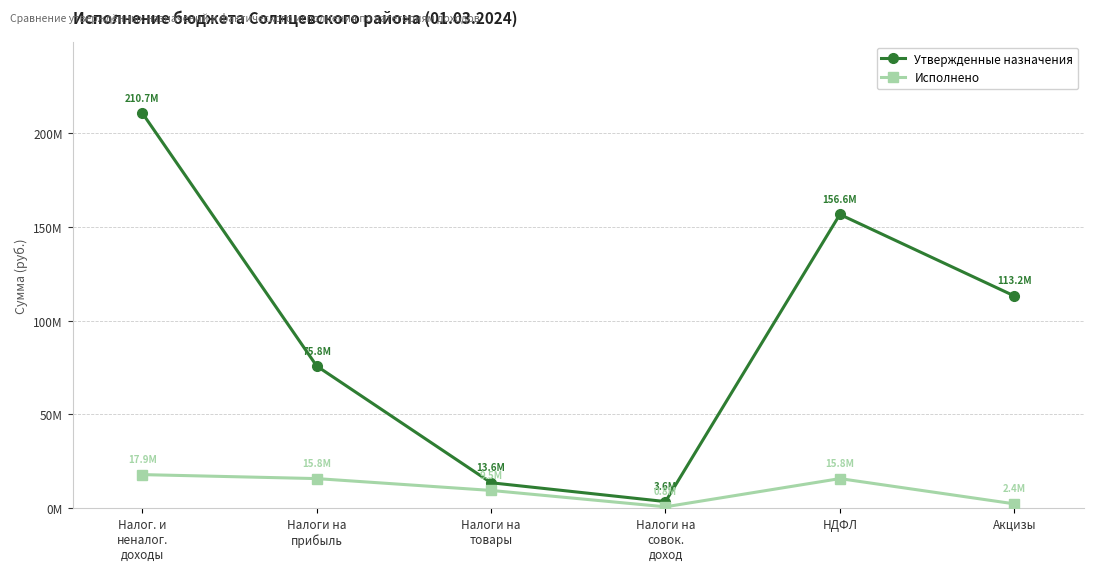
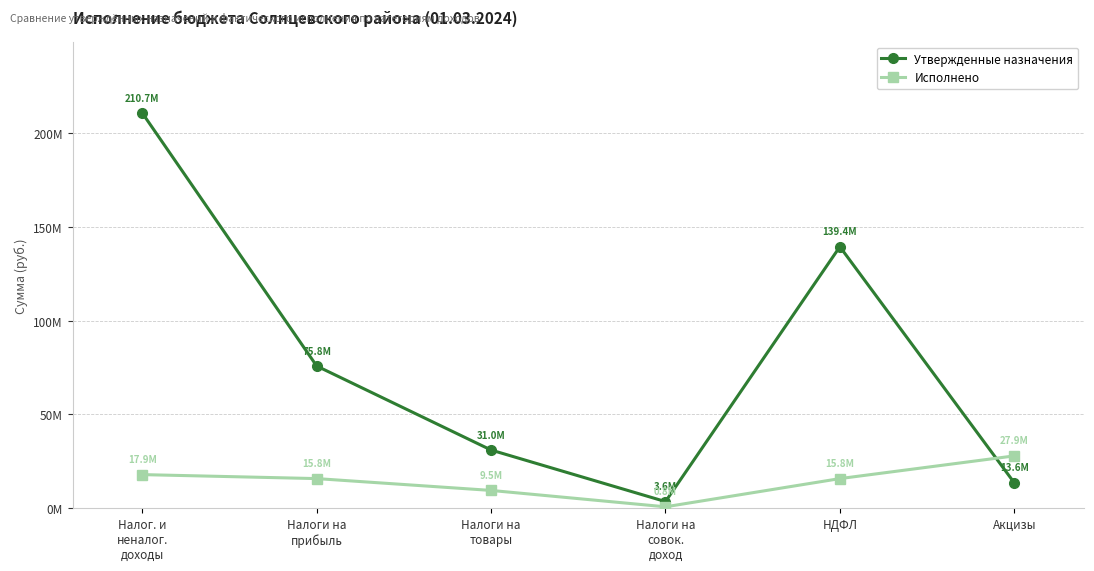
  {
    "Утвержденные назначения": {
      "Налог. и неналог. доходы": "210.7M",
      "Налоги на прибыль": "75.8M",
-     "Налоги на товары": "13.6M",
-     "НДФЛ": "156.6M",
-     "Акцизы": "113.2M"
+     "Налоги на товары": "31.0M",
+     "НДФЛ": "139.4M",
+     "Акцизы": "13.6M"
    },
    "Исполнено": {
      "Налог. и неналог. доходы": "17.9M",
      "Налоги на прибыль": "15.8M",
      "НДФЛ": "15.8M",
-     "Акцизы": "2.4M"
+     "Акцизы": "27.9M"
    }
  }
